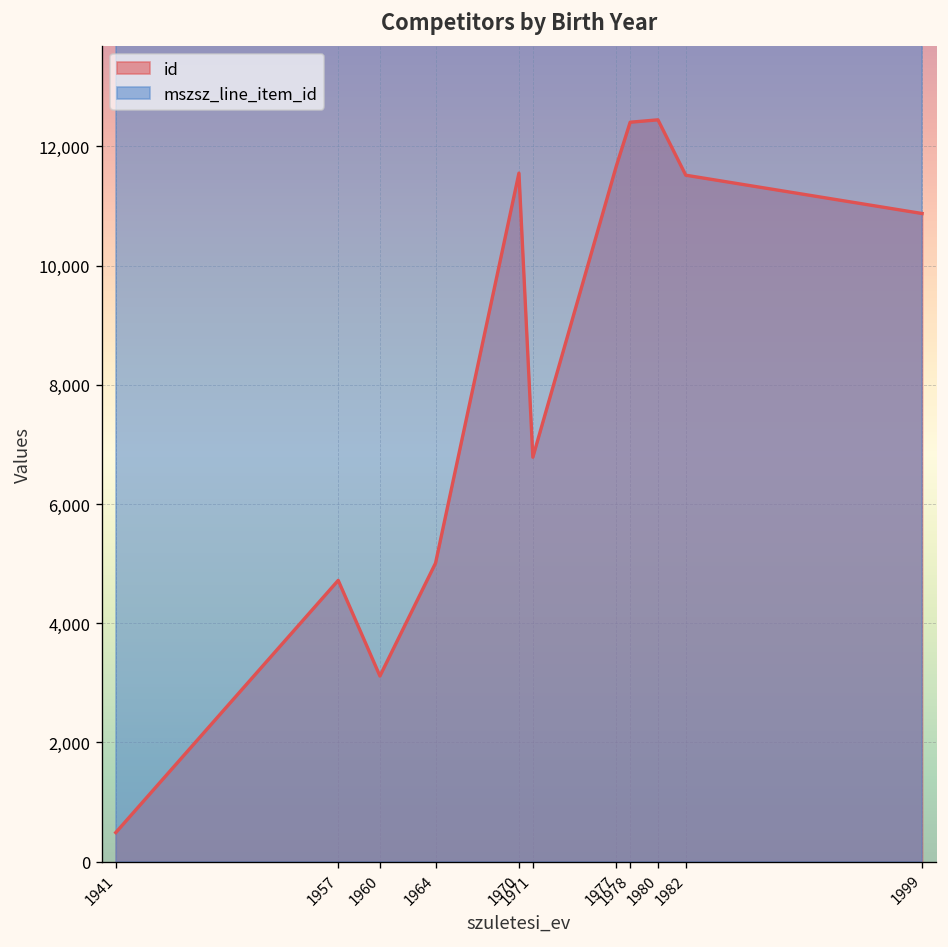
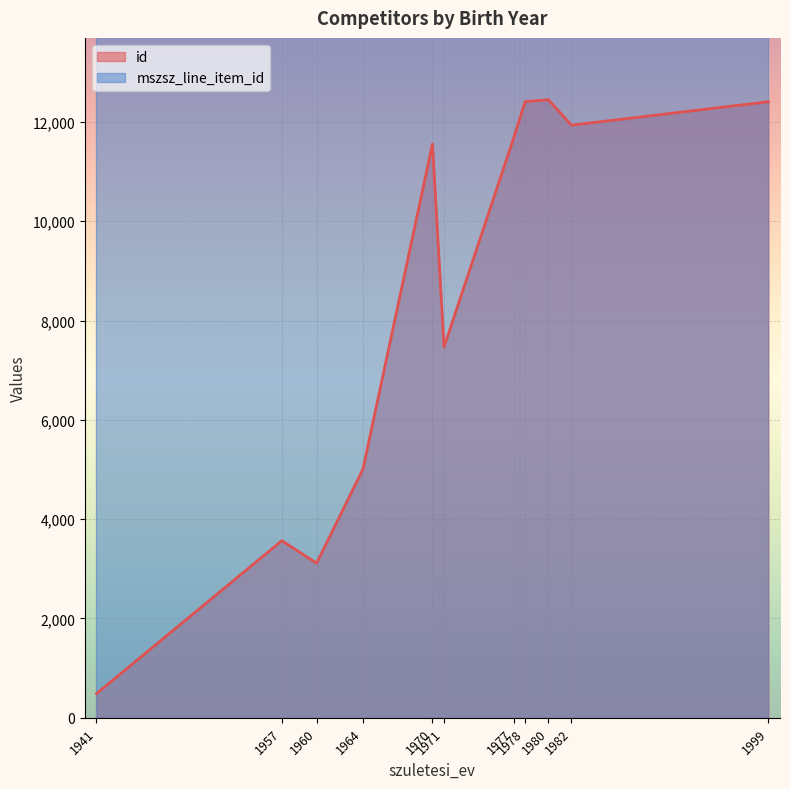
  {
    "id": {
      "1941": "500",
-     "1957": "4,700",
+     "1957": "3,600",
      "1960": "3,100",
      "1964": "5,000",
      "1970": "11,600",
-     "1971": "6,800",
+     "1971": "7,500",
      "1977": "11,700",
      "1978": "12,400",
      "1980": "12,400",
-     "1982": "11,500",
-     "1999": "10,900"
+     "1982": "11,900",
+     "1999": "12,400"
    }
  }
